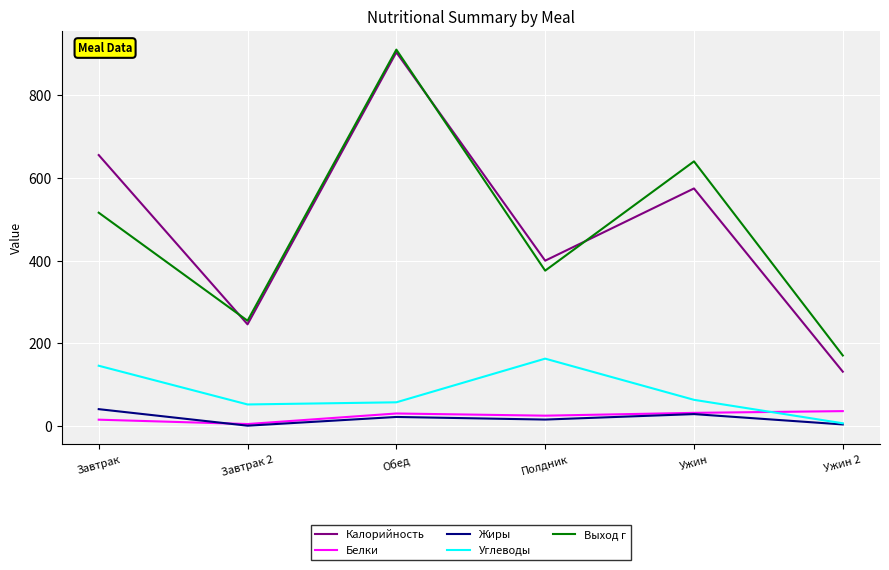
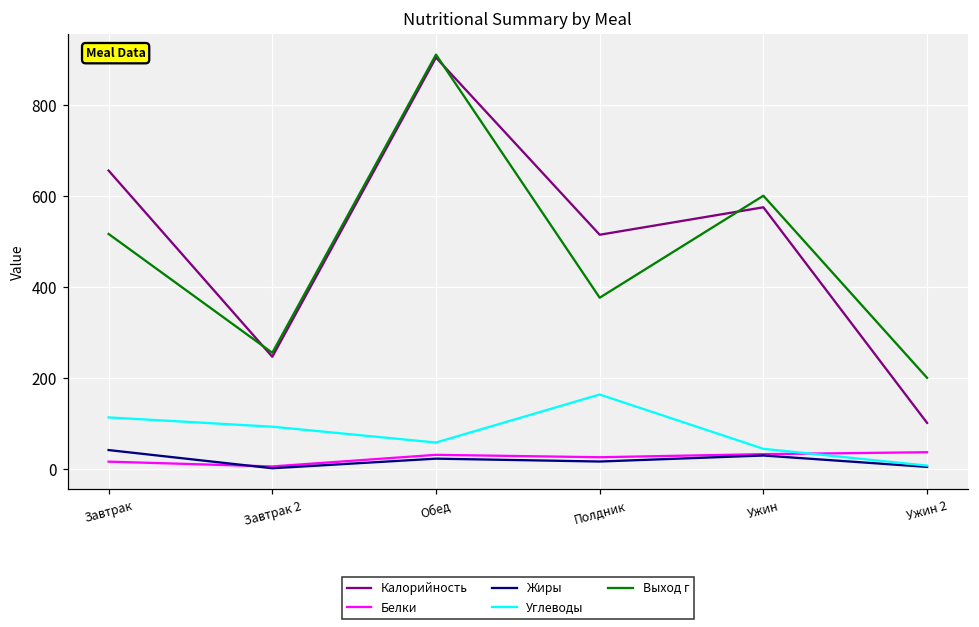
  {
    "Калорийность": {
      "Завтрак": 660,
      "Завтрак 2": 250,
      "Обед": 900,
-     "Полдник": 400,
+     "Полдник": 510,
      "Ужин": 570,
-     "Ужин 2": 130
+     "Ужин 2": 100
    },
    "Белки": {
      "Завтрак": 20,
      "Обед": 30,
      "Полдник": 30,
      "Ужин 2": 40
    },
    "Жиры": {
      "Завтрак": 40,
      "Обед": 20,
      "Полдник": 20
    },
    "Углеводы": {
-     "Завтрак": 150,
-     "Завтрак 2": 50,
+     "Завтрак": 110,
+     "Завтрак 2": 90,
      "Обед": 60,
      "Полдник": 160,
-     "Ужин": 60
+     "Ужин": 40
    },
    "Выход г": {
      "Завтрак": 520,
      "Завтрак 2": 260,
      "Обед": 910,
      "Полдник": 380,
-     "Ужин": 640,
-     "Ужин 2": 170
+     "Ужин": 600,
+     "Ужин 2": 200
    }
  }
